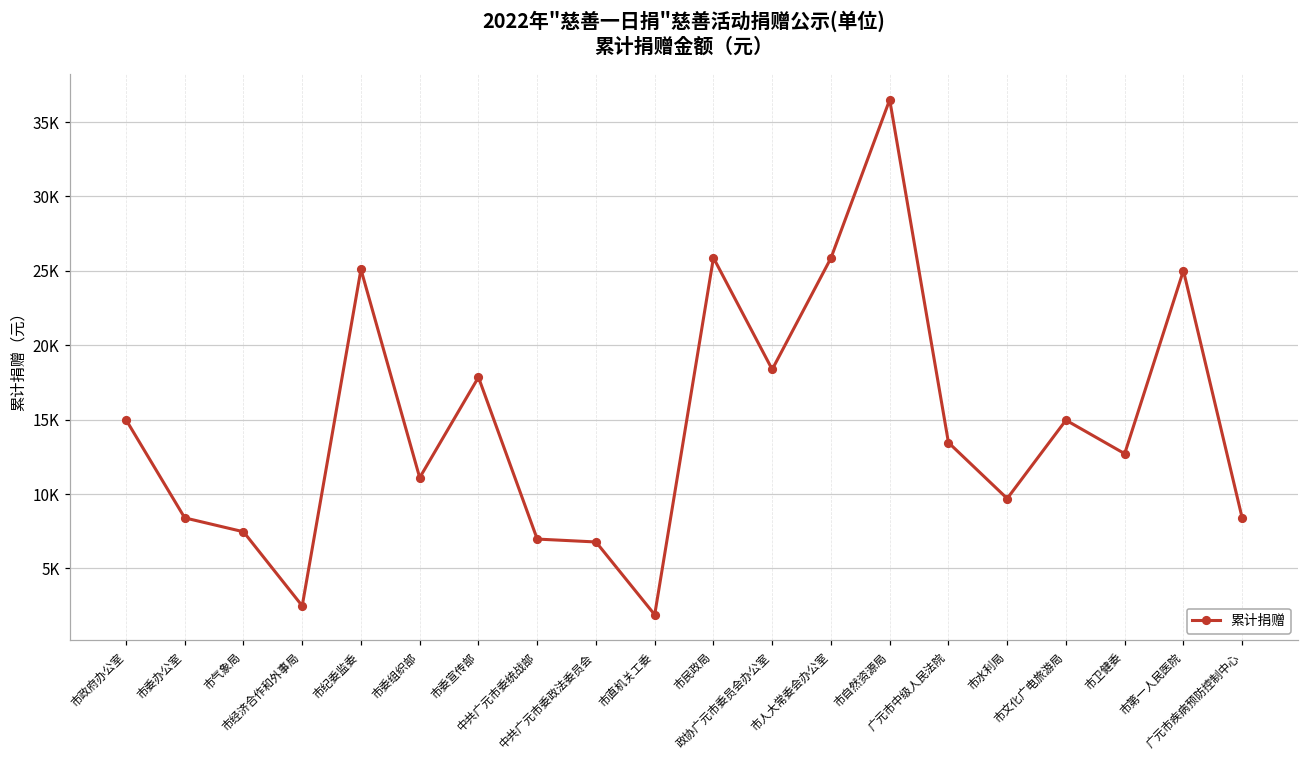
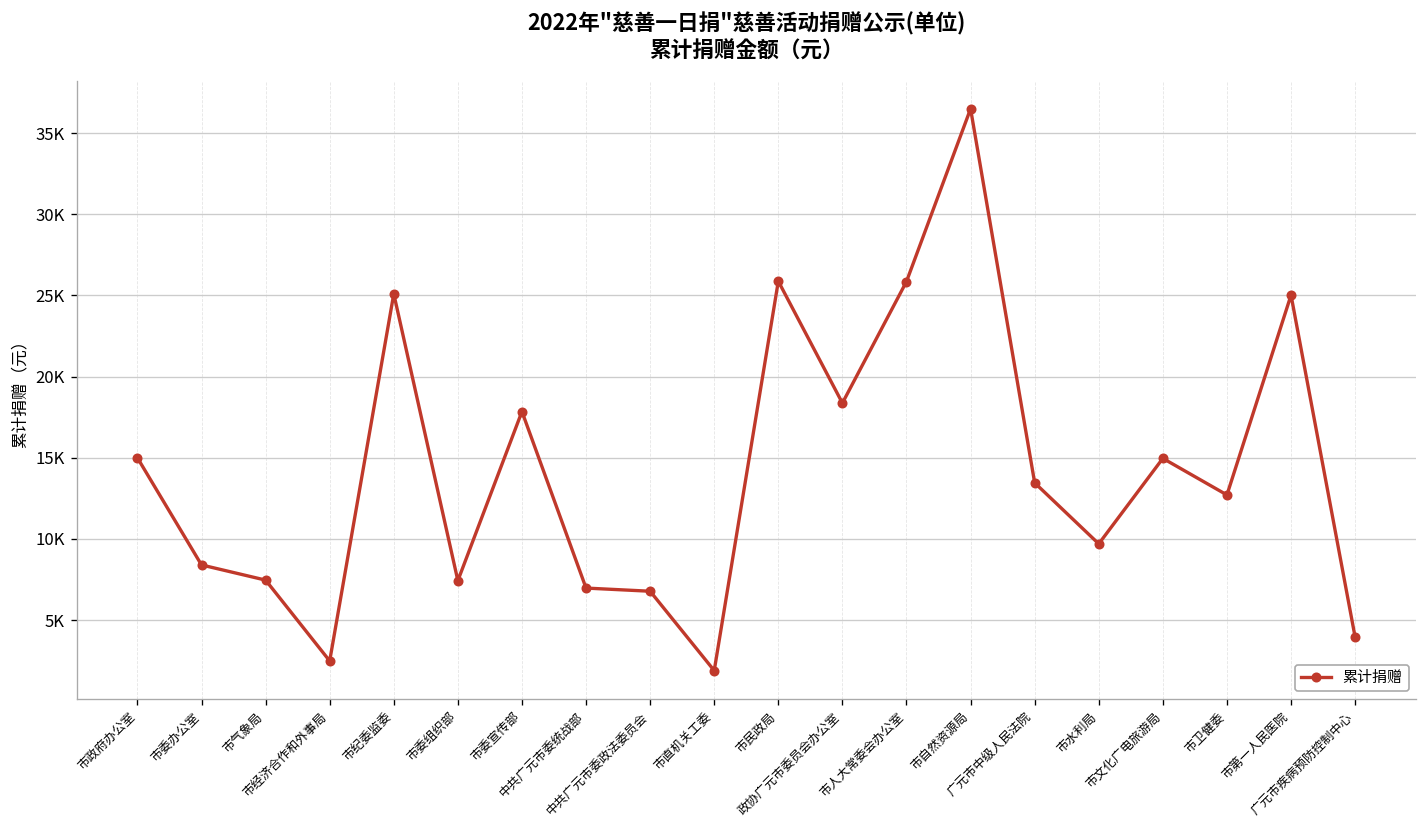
  {
    "市政府办公室": 15000,
    "市委办公室": 8400,
    "市气象局": 7500,
    "市经济合作和外事局": 2500,
    "市纪委监委": 25100,
-   "市委组织部": 11100,
+   "市委组织部": 7400,
    "市委宣传部": 17900,
    "中共广元市委统战部": 7000,
    "中共广元市委政法委员会": 6800,
    "市直机关工委": 1900,
    "市民政局": 25900,
    "政协广元市委员会办公室": 18400,
    "市人大常委会办公室": 25900,
    "市自然资源局": 36500,
    "广元市中级人民法院": 13500,
    "市水利局": 9700,
    "市文化广电旅游局": 15000,
    "市卫健委": 12700,
    "市第一人民医院": 25000,
-   "广元市疾病预防控制中心": 8400
+   "广元市疾病预防控制中心": 4000
  }
